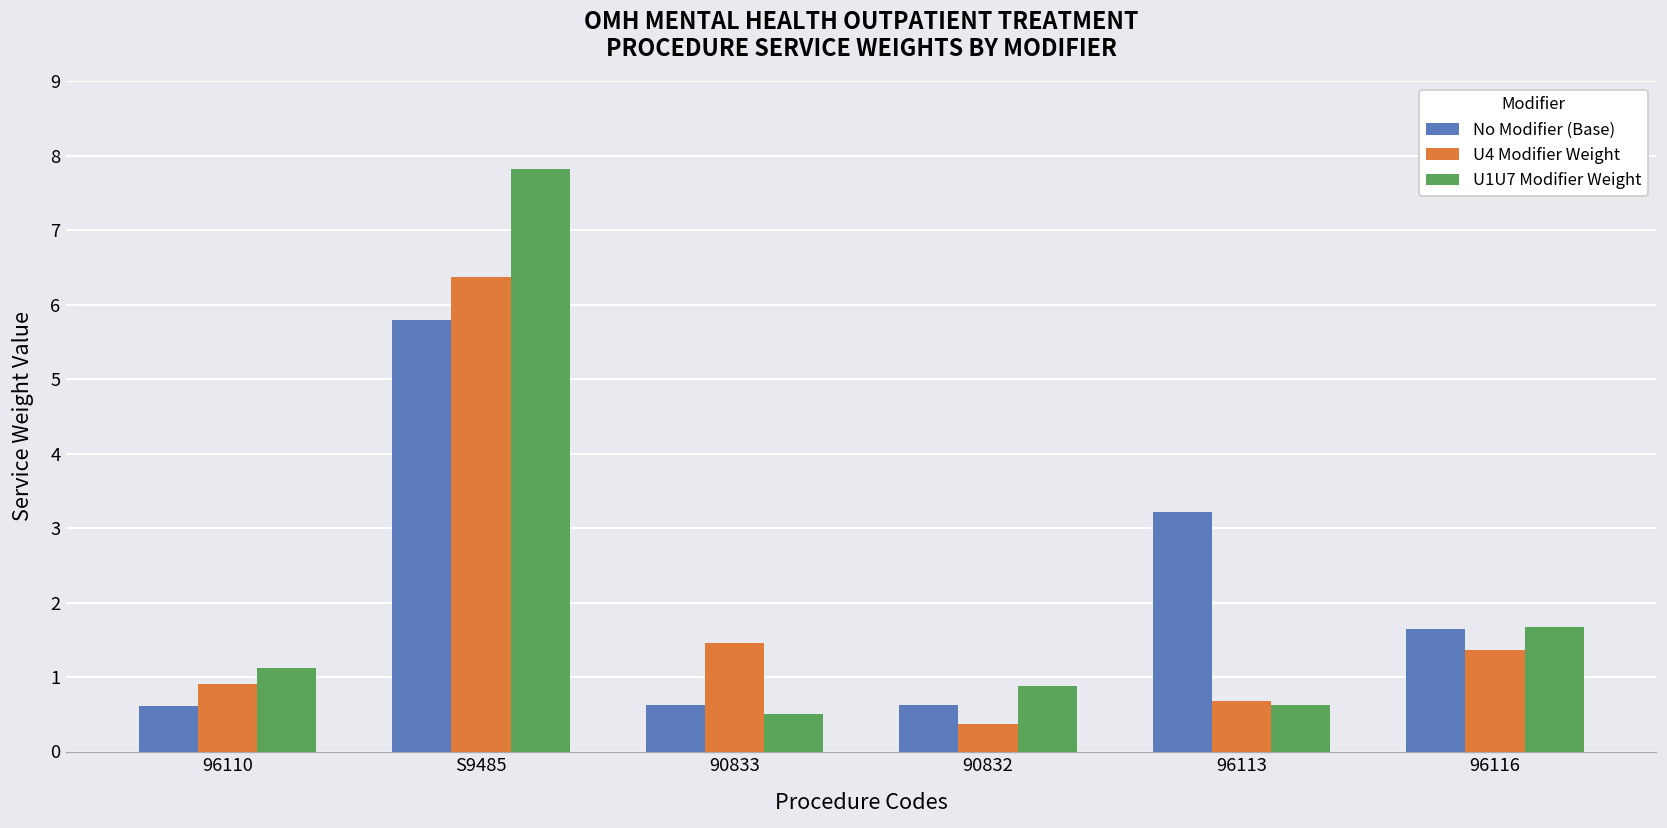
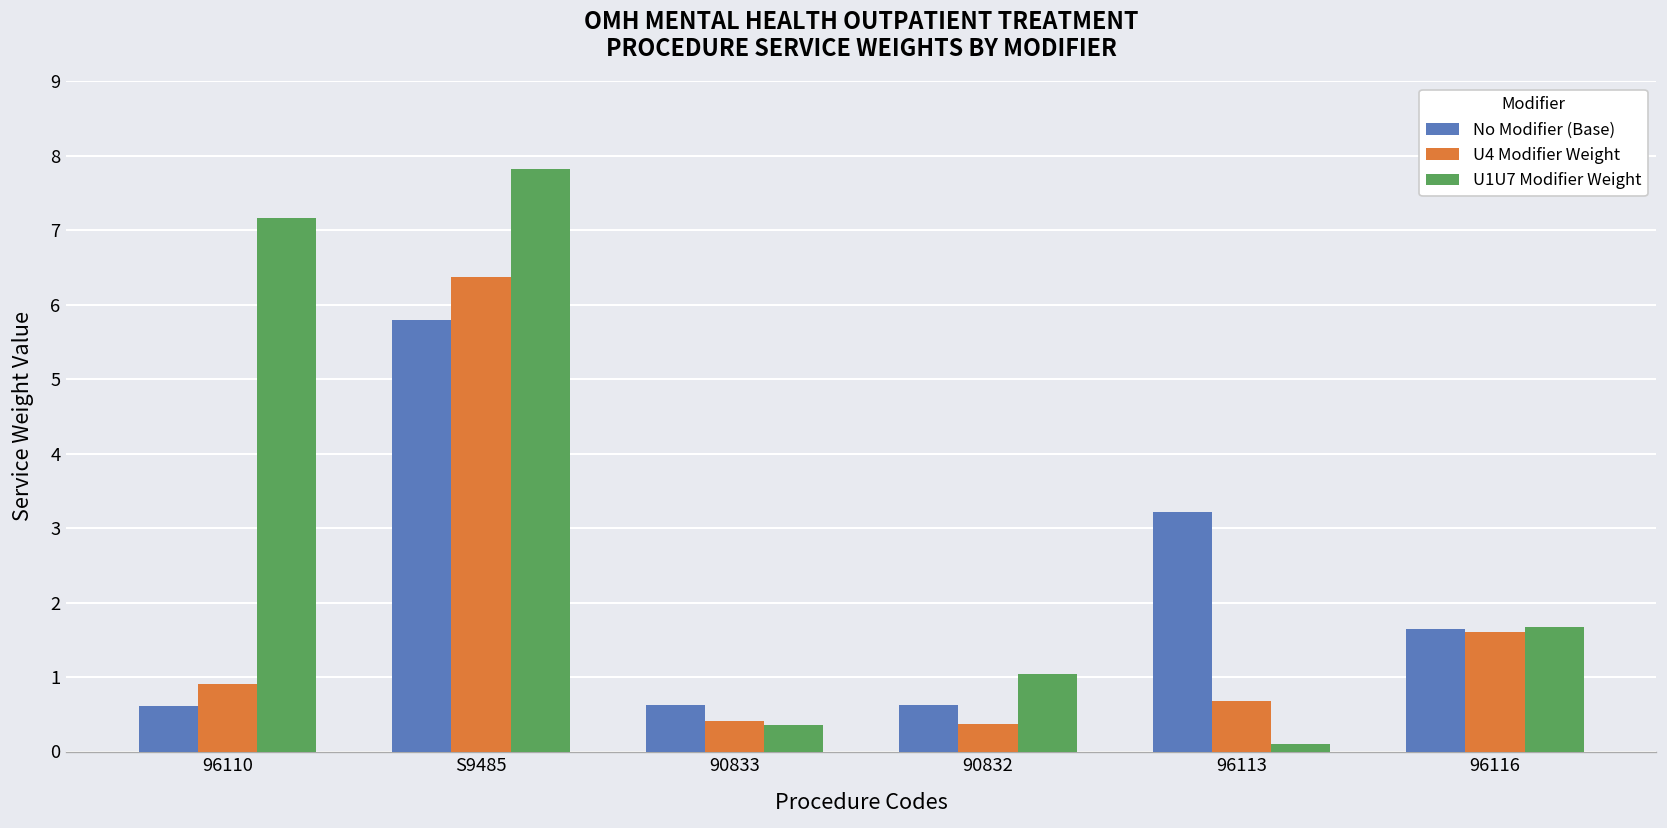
  {
    "No Modifier (Base)": {
      "96110": 0.6,
      "S9485": 5.8,
      "90833": 0.6,
      "90832": 0.6,
      "96113": 3.2,
      "96116": 1.7
    },
    "U4 Modifier Weight": {
      "96110": 0.9,
      "S9485": 6.4,
-     "90833": 1.5,
+     "90833": 0.4,
      "90832": 0.4,
      "96113": 0.7,
-     "96116": 1.4
+     "96116": 1.6
    },
    "U1U7 Modifier Weight": {
-     "96110": 1.1,
+     "96110": 7.2,
      "S9485": 7.8,
-     "90833": 0.5,
-     "90832": 0.9,
-     "96113": 0.6,
+     "90833": 0.4,
+     "90832": 1.0,
+     "96113": 0.1,
      "96116": 1.7
    }
  }
